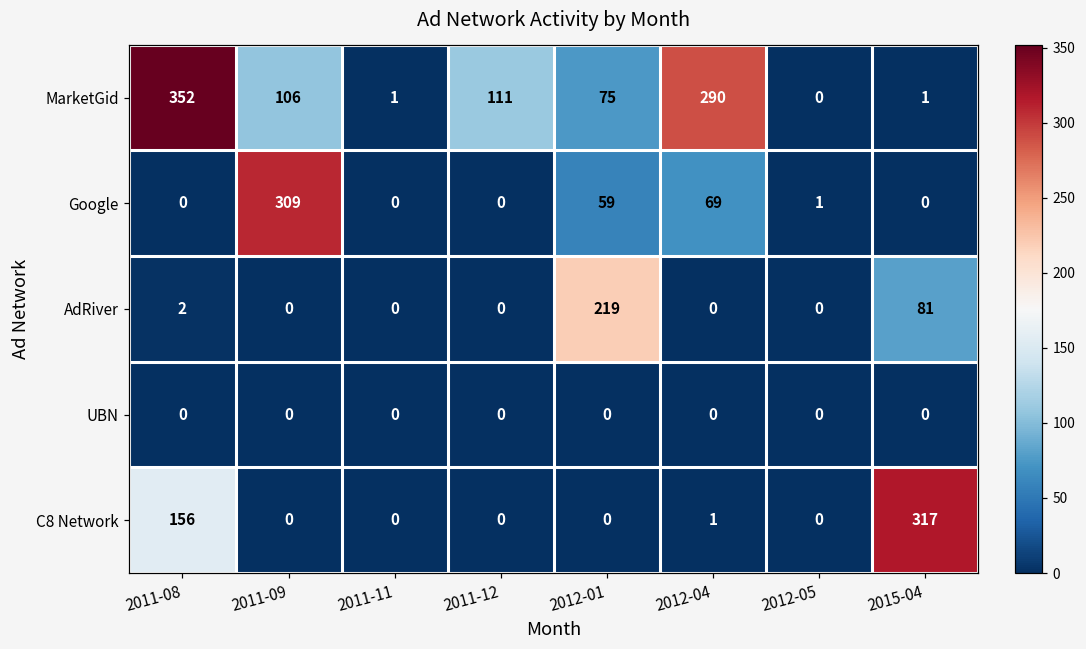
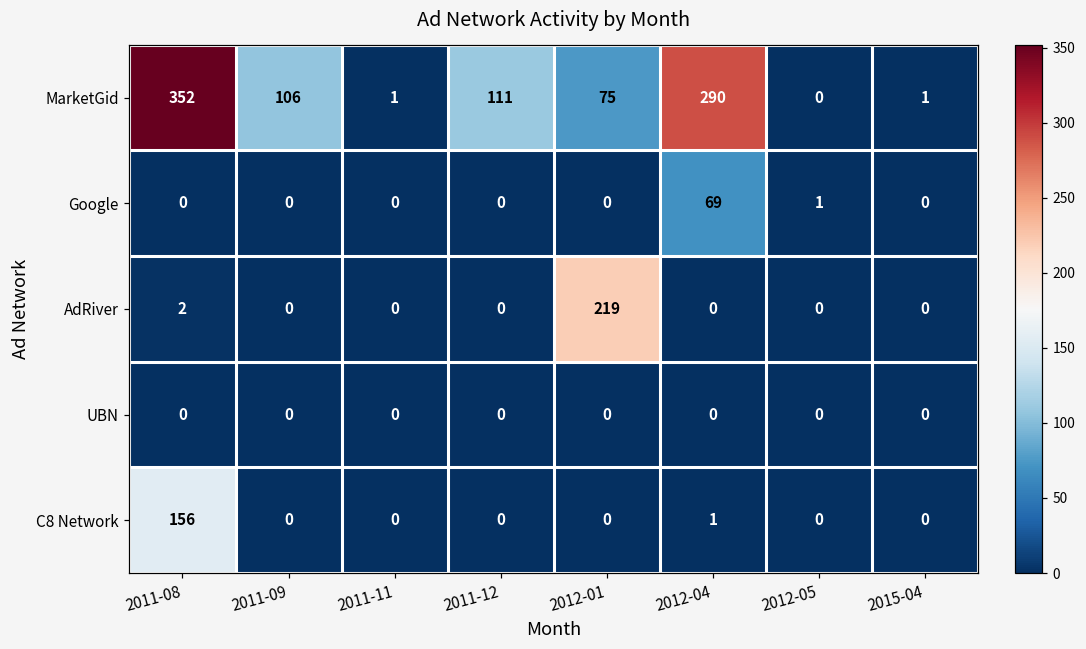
  {
    "MarketGid": {
      "2011-08": 352,
      "2011-09": 106,
      "2011-11": 1,
      "2011-12": 111,
      "2012-01": 75,
      "2012-04": 290,
      "2012-05": 0,
      "2015-04": 1
    },
    "Google": {
      "2011-08": 0,
-     "2011-09": 309,
+     "2011-09": 0,
      "2011-11": 0,
      "2011-12": 0,
-     "2012-01": 59,
+     "2012-01": 0,
      "2012-04": 69,
      "2012-05": 1,
      "2015-04": 0
    },
    "AdRiver": {
      "2011-08": 2,
      "2011-09": 0,
      "2011-11": 0,
      "2011-12": 0,
      "2012-01": 219,
      "2012-04": 0,
      "2012-05": 0,
-     "2015-04": 81
+     "2015-04": 0
    },
    "UBN": {
      "2011-08": 0,
      "2011-09": 0,
      "2011-11": 0,
      "2011-12": 0,
      "2012-01": 0,
      "2012-04": 0,
      "2012-05": 0,
      "2015-04": 0
    },
    "C8 Network": {
      "2011-08": 156,
      "2011-09": 0,
      "2011-11": 0,
      "2011-12": 0,
      "2012-01": 0,
      "2012-04": 1,
      "2012-05": 0,
-     "2015-04": 317
+     "2015-04": 0
    }
  }
